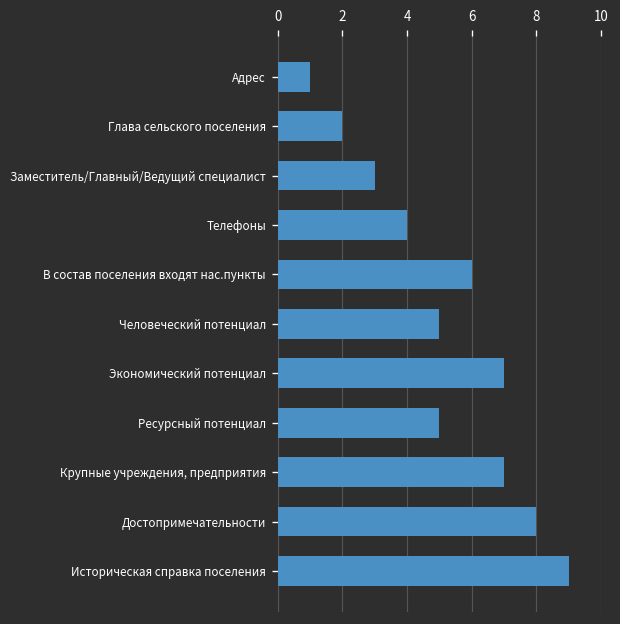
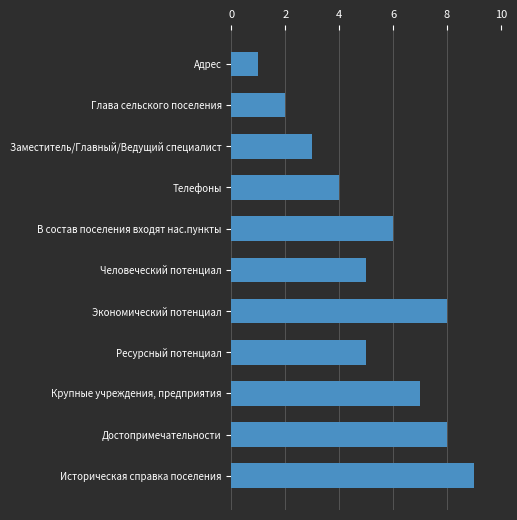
  {
    "Адрес": 1,
    "Глава сельского поселения": 2,
    "Заместитель/Главный/Ведущий специалист": 3,
    "Телефоны": 4,
    "В состав поселения входят нас.пункты": 6,
    "Человеческий потенциал": 5,
-   "Экономический потенциал": 7,
+   "Экономический потенциал": 8,
    "Ресурсный потенциал": 5,
    "Крупные учреждения, предприятия": 7,
    "Достопримечательности": 8,
    "Историческая справка поселения": 9
  }
